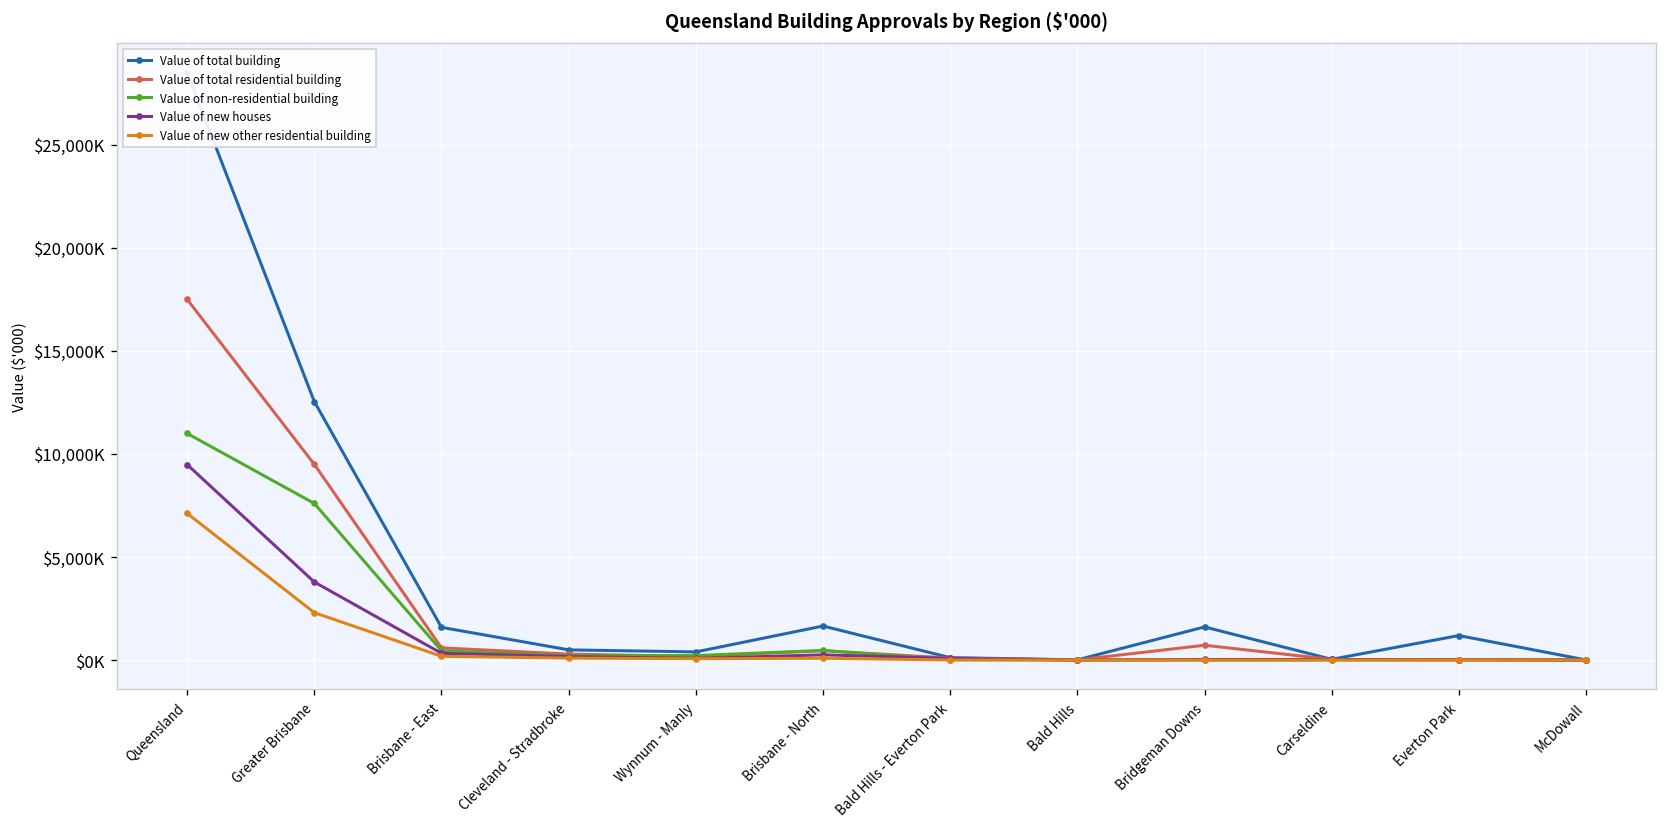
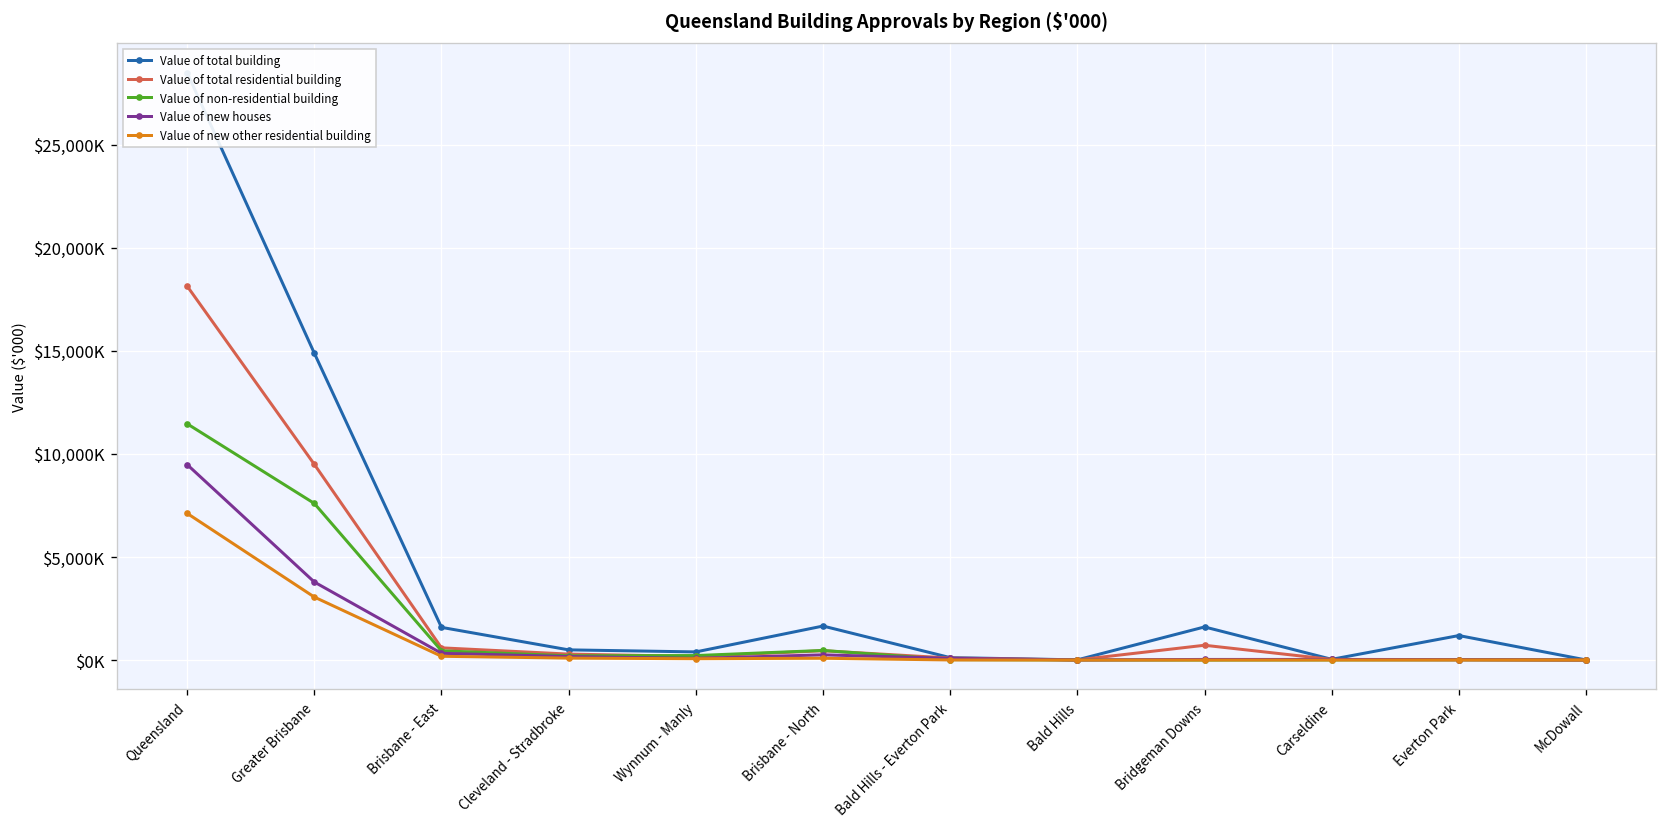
  {
    "Value of total building": {
-     "Greater Brisbane": "$12,500,000",
+     "Greater Brisbane": "$14,900,000",
      "Brisbane - East": "$1,600,000",
      "Cleveland - Stradbroke": "$500,000",
      "Wynnum - Manly": "$400,000",
      "Brisbane - North": "$1,600,000",
      "Bridgeman Downs": "$1,600,000",
      "Everton Park": "$1,200,000"
    },
    "Value of total residential building": {
-     "Queensland": "$17,500,000",
+     "Queensland": "$18,100,000",
      "Greater Brisbane": "$9,500,000",
      "Bridgeman Downs": "$700,000"
    },
    "Value of non-residential building": {
-     "Queensland": "$11,000,000",
+     "Queensland": "$11,500,000",
      "Greater Brisbane": "$7,600,000"
    },
    "Value of new houses": {
      "Queensland": "$9,500,000",
      "Greater Brisbane": "$3,800,000",
      "Brisbane - North": "$300,000"
    },
    "Value of new other residential building": {
      "Queensland": "$7,100,000",
-     "Greater Brisbane": "$2,300,000",
+     "Greater Brisbane": "$3,100,000",
      "Brisbane - North": "$100,000"
    }
  }
